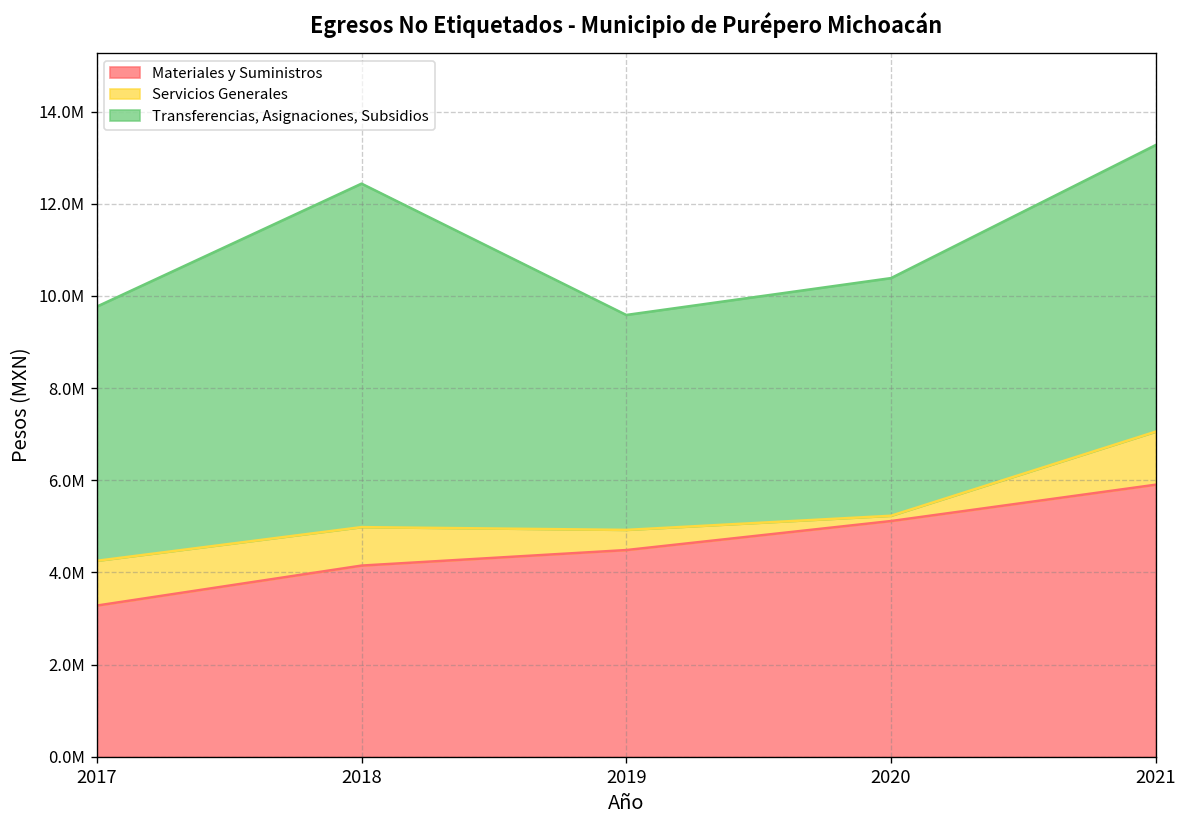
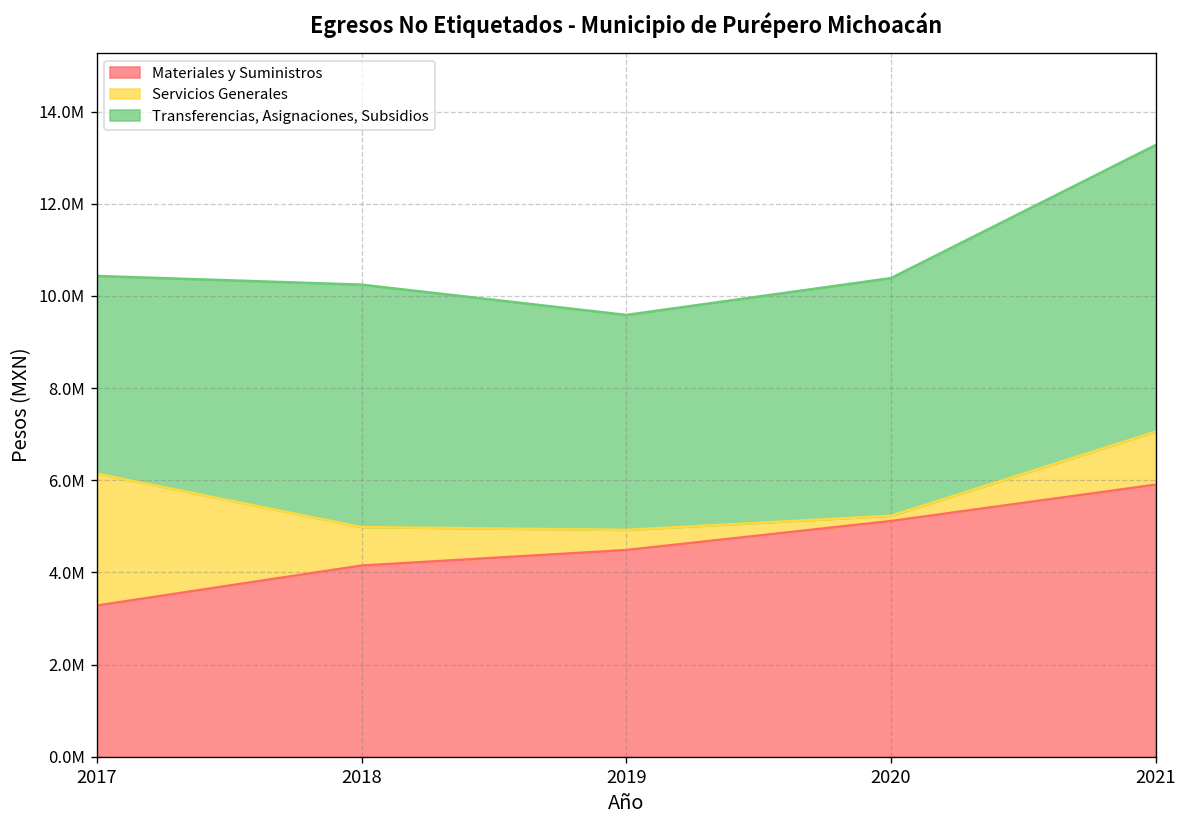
  {
    "Materiales y Suministros": {
      "2017": 3300000,
      "2018": 4100000,
      "2019": 4500000,
      "2020": 5100000,
      "2021": 5900000
    },
    "Servicios Generales": {
-     "2017": 1000000,
+     "2017": 2900000,
      "2018": 800000,
      "2019": 400000,
      "2020": 100000,
      "2021": 1200000
    },
    "Transferencias, Asignaciones, Subsidios": {
-     "2017": 5500000,
-     "2018": 7500000,
+     "2017": 4300000,
+     "2018": 5300000,
      "2019": 4700000,
      "2020": 5200000,
      "2021": 6200000
    }
  }
